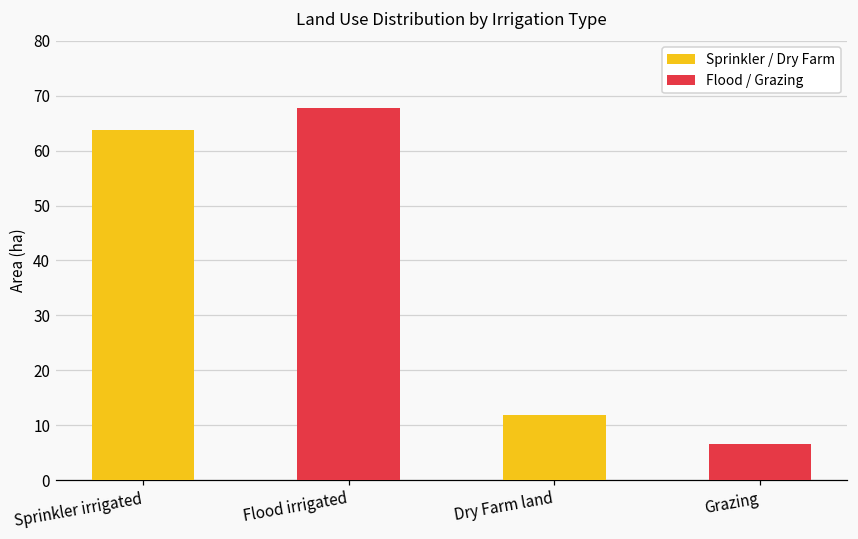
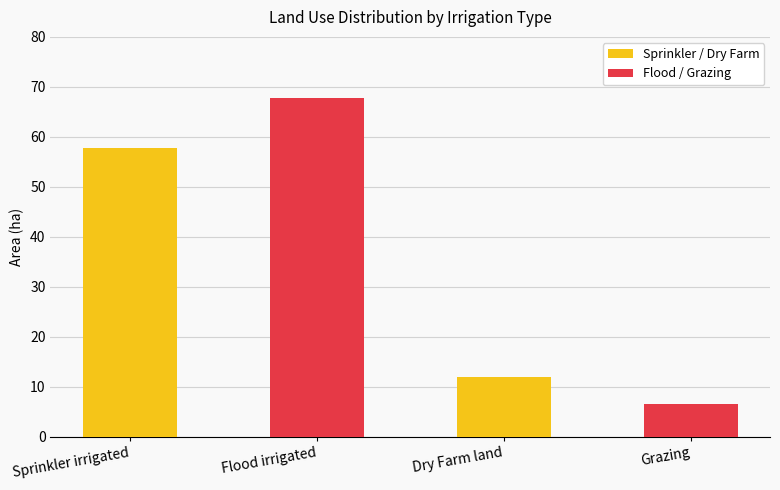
  {
-   "Sprinkler irrigated": 64,
+   "Sprinkler irrigated": 58,
    "Flood irrigated": 68,
    "Dry Farm land": 12,
    "Grazing": 7
  }
